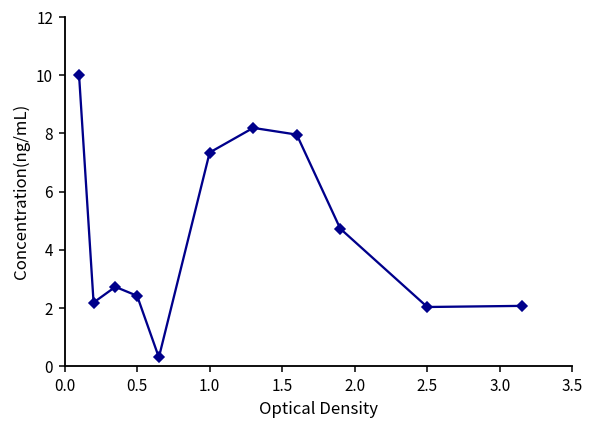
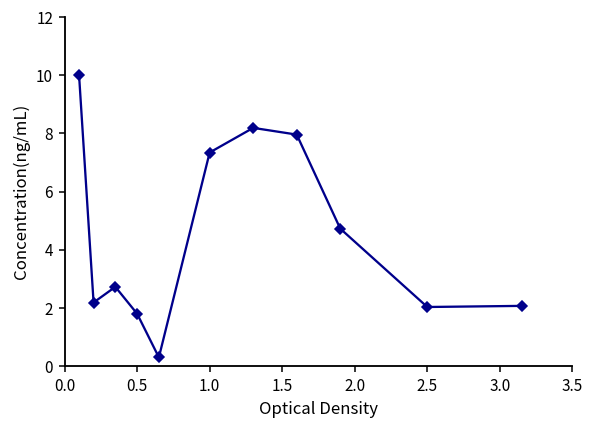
  {
-   "0.5": 2.4,
+   "0.5": 1.8,
    "1.0": 7.3,
    "2.5": 2.0
  }
